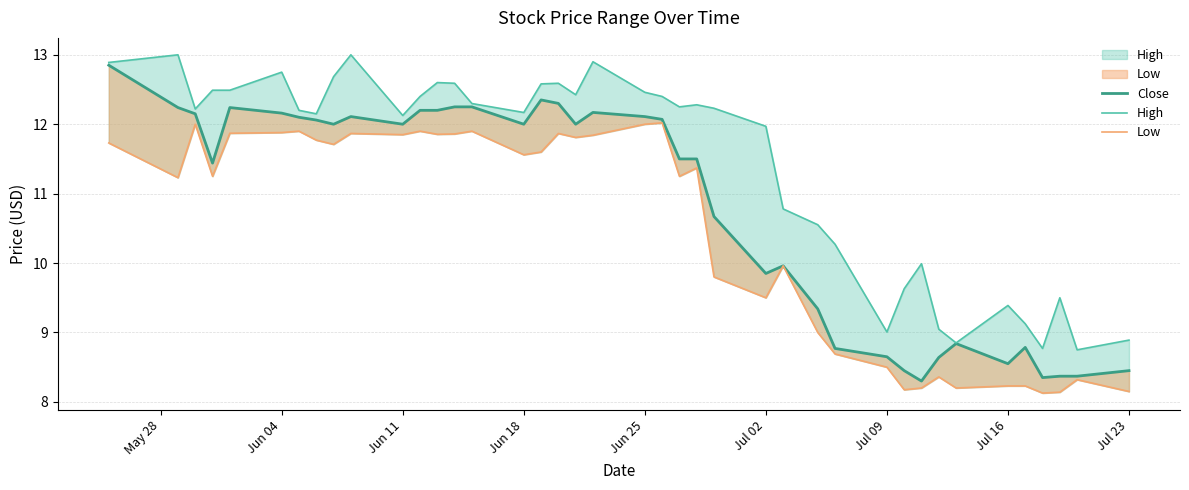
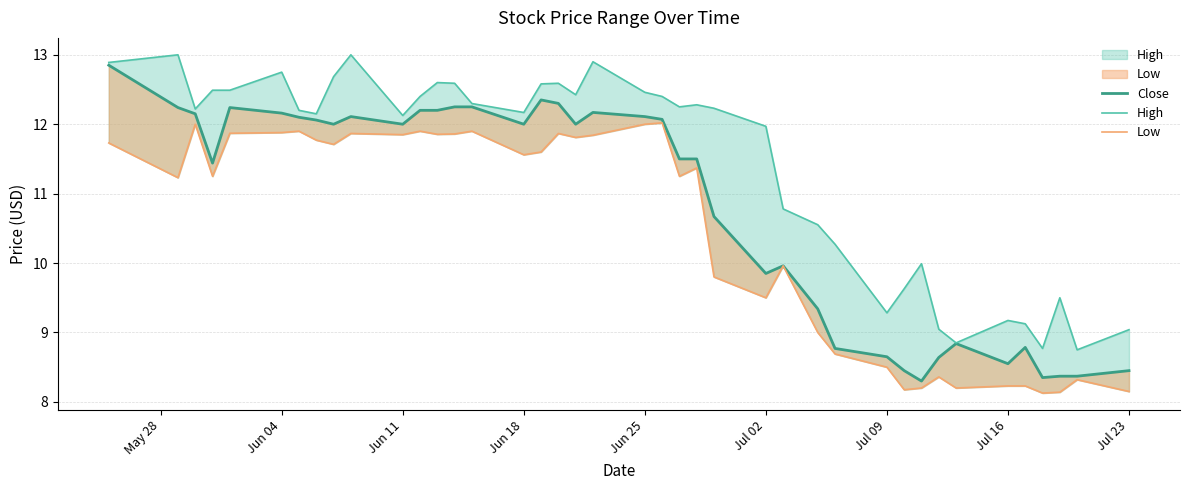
  {
    "High": {
      "Jun 04": 12.8,
      "Jun 11": 12.1,
      "Jun 18": 12.2,
      "Jun 25": 12.5,
      "Jul 02": 12.0,
-     "Jul 09": 9.0,
-     "Jul 16": 9.4,
-     "Jul 23": 8.9
+     "Jul 09": 9.3,
+     "Jul 16": 9.2,
+     "Jul 23": 9.0
    }
  }
